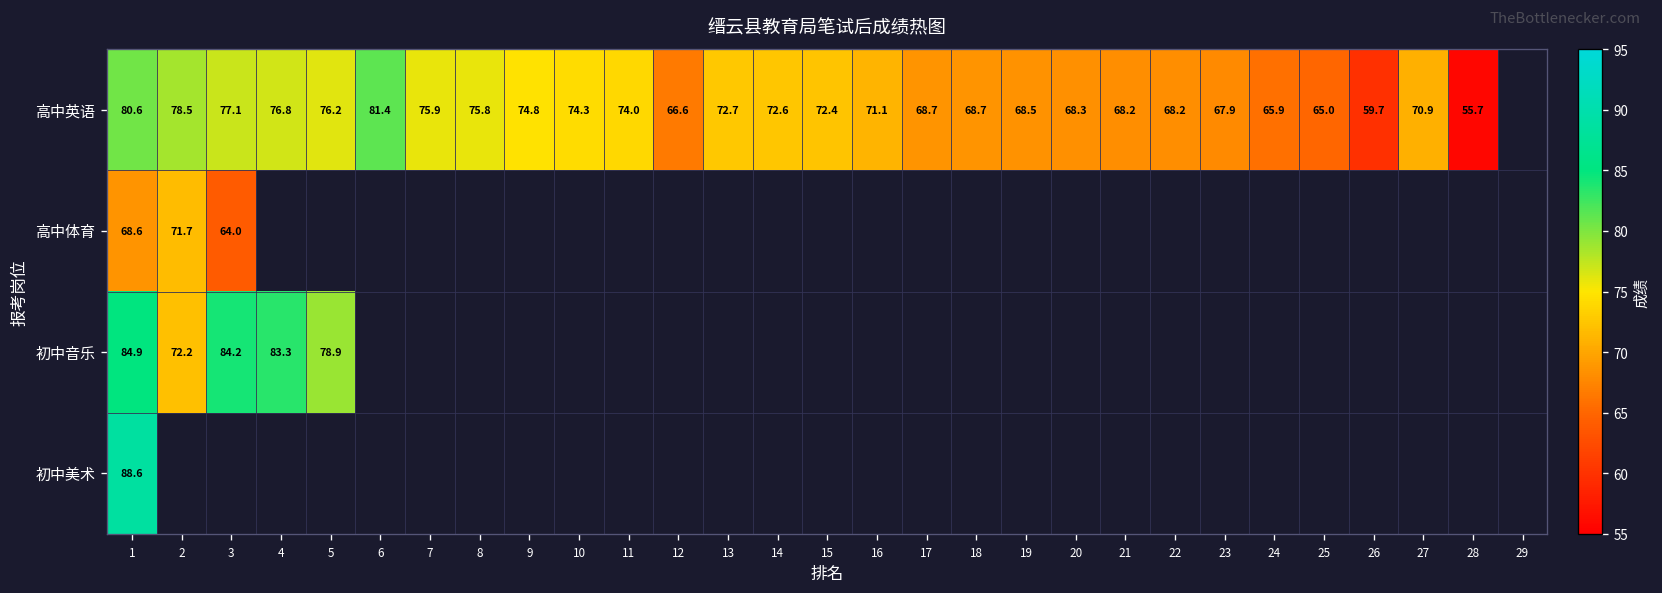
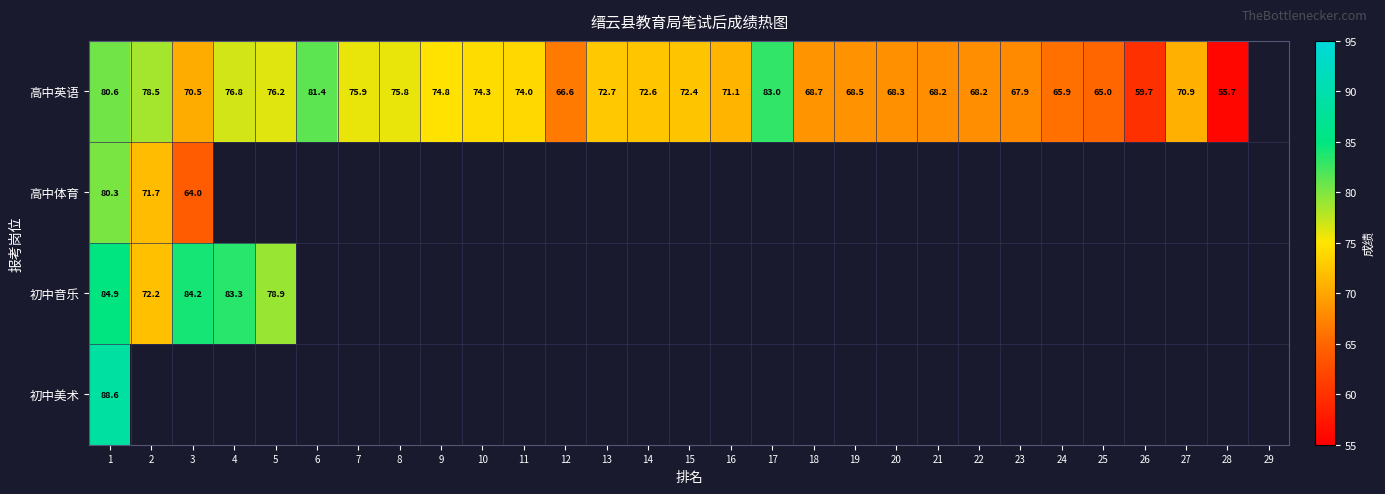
  {
    "高中英语": {
      "1": 80.6,
      "2": 78.5,
-     "3": 77.1,
+     "3": 70.5,
      "4": 76.8,
      "5": 76.2,
      "6": 81.4,
      "7": 75.9,
      "8": 75.8,
      "9": 74.8,
      "10": 74.3,
      "11": 74.0,
      "12": 66.6,
      "13": 72.7,
      "14": 72.6,
      "15": 72.4,
      "16": 71.1,
-     "17": 68.7,
+     "17": 83.0,
      "18": 68.7,
      "19": 68.5,
      "20": 68.3,
      "21": 68.2,
      "22": 68.2,
      "23": 67.9,
      "24": 65.9,
      "25": 65.0,
      "26": 59.7,
      "27": 70.9,
      "28": 55.7
    },
    "高中体育": {
-     "1": 68.6,
+     "1": 80.3,
      "2": 71.7,
      "3": 64.0
    },
    "初中音乐": {
      "1": 84.9,
      "2": 72.2,
      "3": 84.2,
      "4": 83.3,
      "5": 78.9
    },
    "初中美术": {
      "1": 88.6
    }
  }
